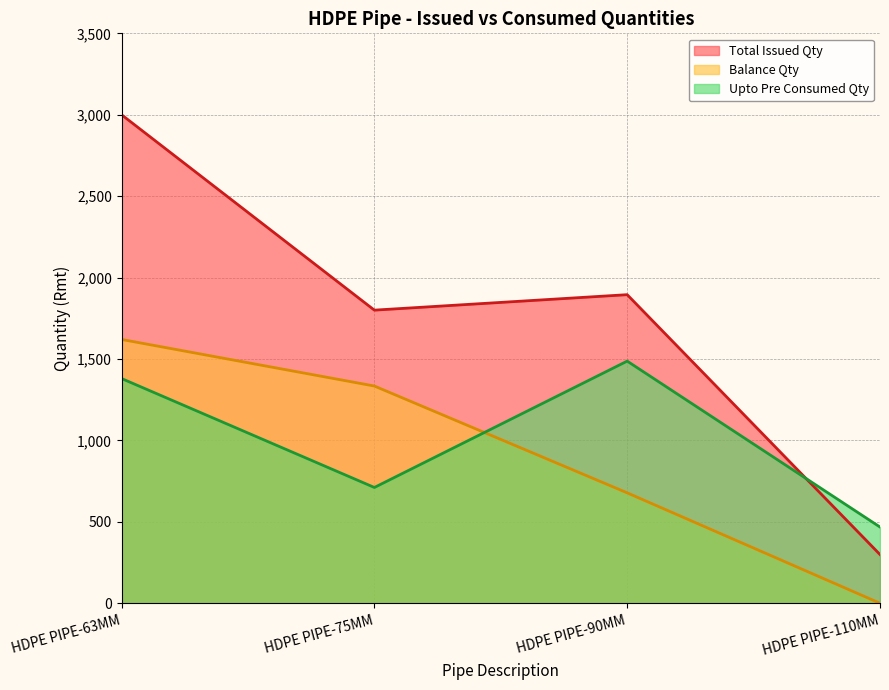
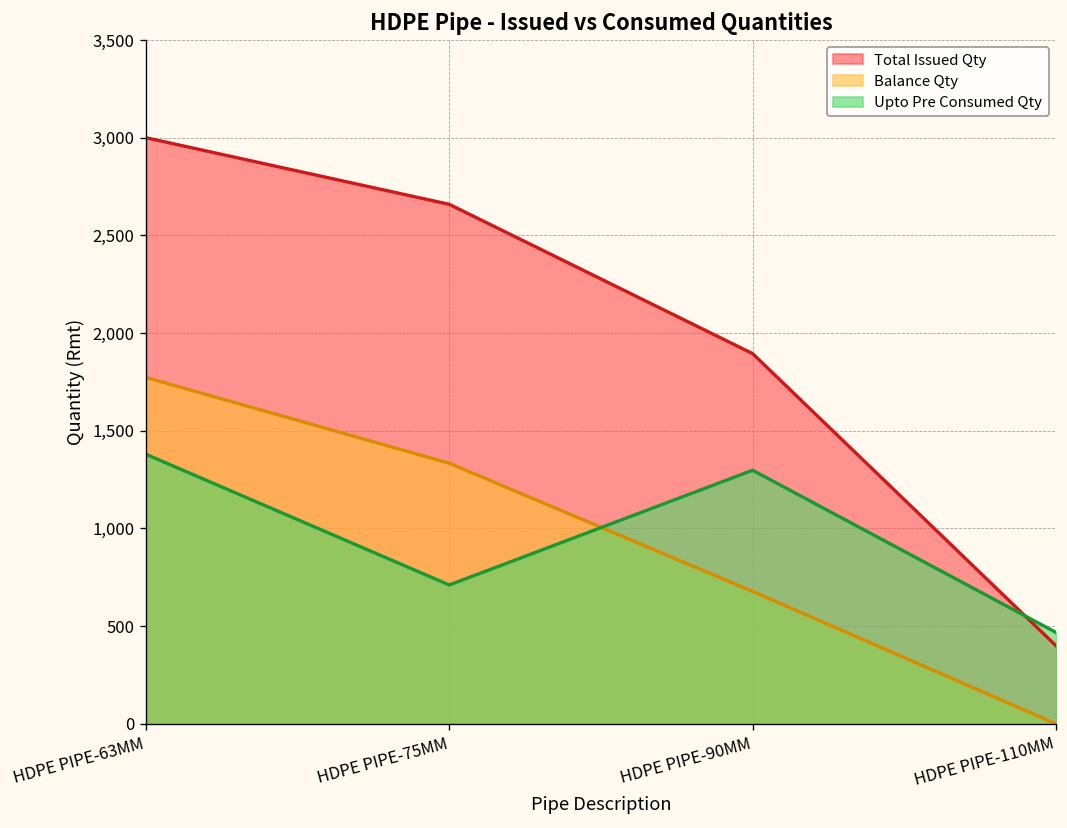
  {
    "Total Issued Qty": {
      "HDPE PIPE-63MM": "3,000",
-     "HDPE PIPE-75MM": "1,800",
+     "HDPE PIPE-75MM": "2,660",
      "HDPE PIPE-90MM": "1,900",
-     "HDPE PIPE-110MM": "300"
+     "HDPE PIPE-110MM": "400"
    },
    "Balance Qty": {
-     "HDPE PIPE-63MM": "1,620",
+     "HDPE PIPE-63MM": "1,770",
      "HDPE PIPE-75MM": "1,330",
      "HDPE PIPE-90MM": "680",
      "HDPE PIPE-110MM": "0"
    },
    "Upto Pre Consumed Qty": {
      "HDPE PIPE-63MM": "1,380",
      "HDPE PIPE-75MM": "710",
-     "HDPE PIPE-90MM": "1,490",
+     "HDPE PIPE-90MM": "1,300",
      "HDPE PIPE-110MM": "470"
    }
  }
